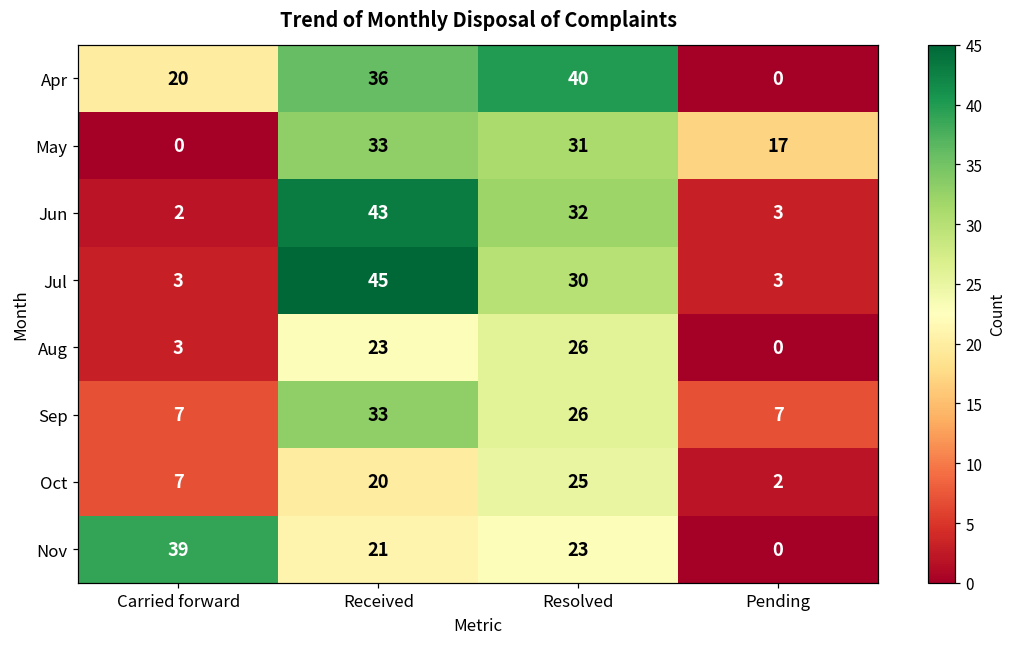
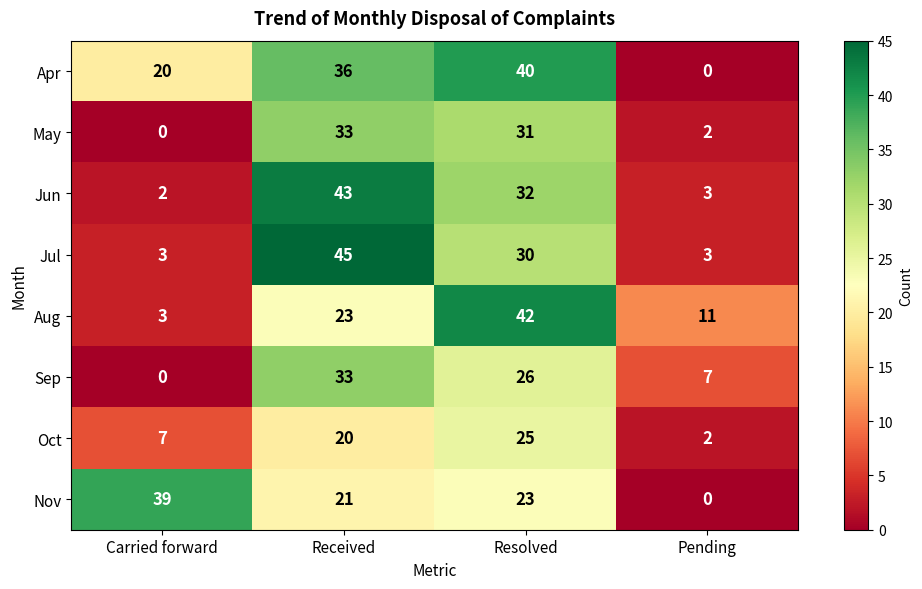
  {
    "Apr": {
      "Carried forward": 20,
      "Received": 36,
      "Resolved": 40,
      "Pending": 0
    },
    "May": {
      "Carried forward": 0,
      "Received": 33,
      "Resolved": 31,
-     "Pending": 17
+     "Pending": 2
    },
    "Jun": {
      "Carried forward": 2,
      "Received": 43,
      "Resolved": 32,
      "Pending": 3
    },
    "Jul": {
      "Carried forward": 3,
      "Received": 45,
      "Resolved": 30,
      "Pending": 3
    },
    "Aug": {
      "Carried forward": 3,
      "Received": 23,
-     "Resolved": 26,
-     "Pending": 0
+     "Resolved": 42,
+     "Pending": 11
    },
    "Sep": {
-     "Carried forward": 7,
+     "Carried forward": 0,
      "Received": 33,
      "Resolved": 26,
      "Pending": 7
    },
    "Oct": {
      "Carried forward": 7,
      "Received": 20,
      "Resolved": 25,
      "Pending": 2
    },
    "Nov": {
      "Carried forward": 39,
      "Received": 21,
      "Resolved": 23,
      "Pending": 0
    }
  }
